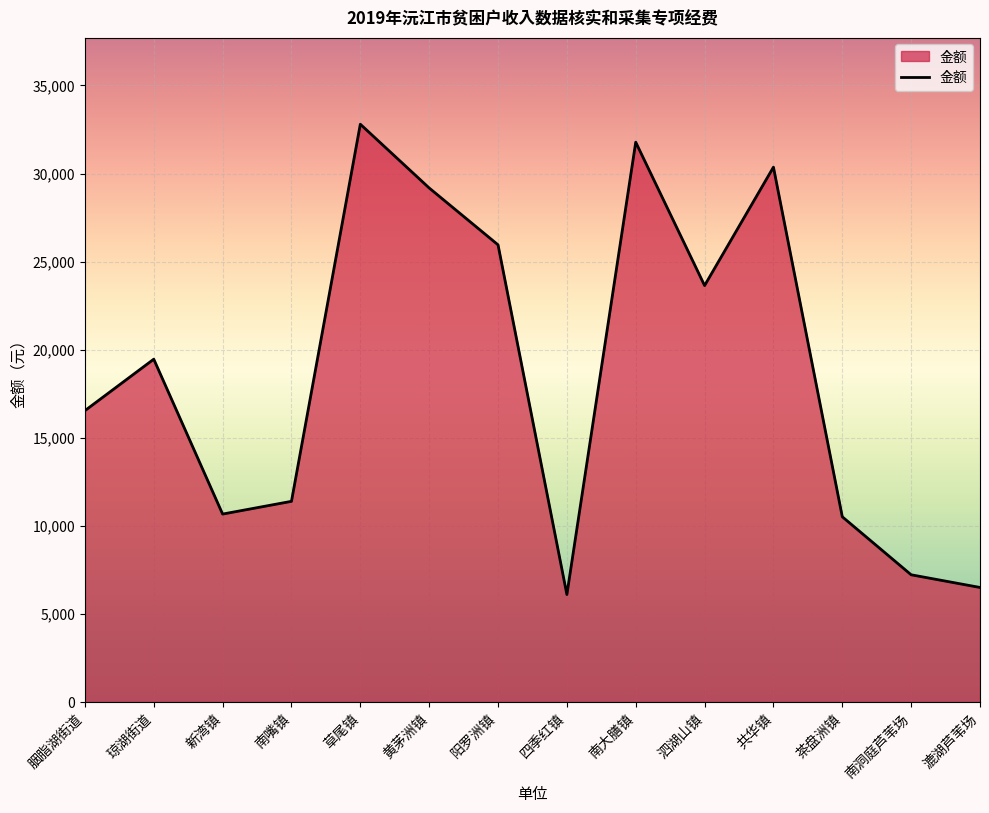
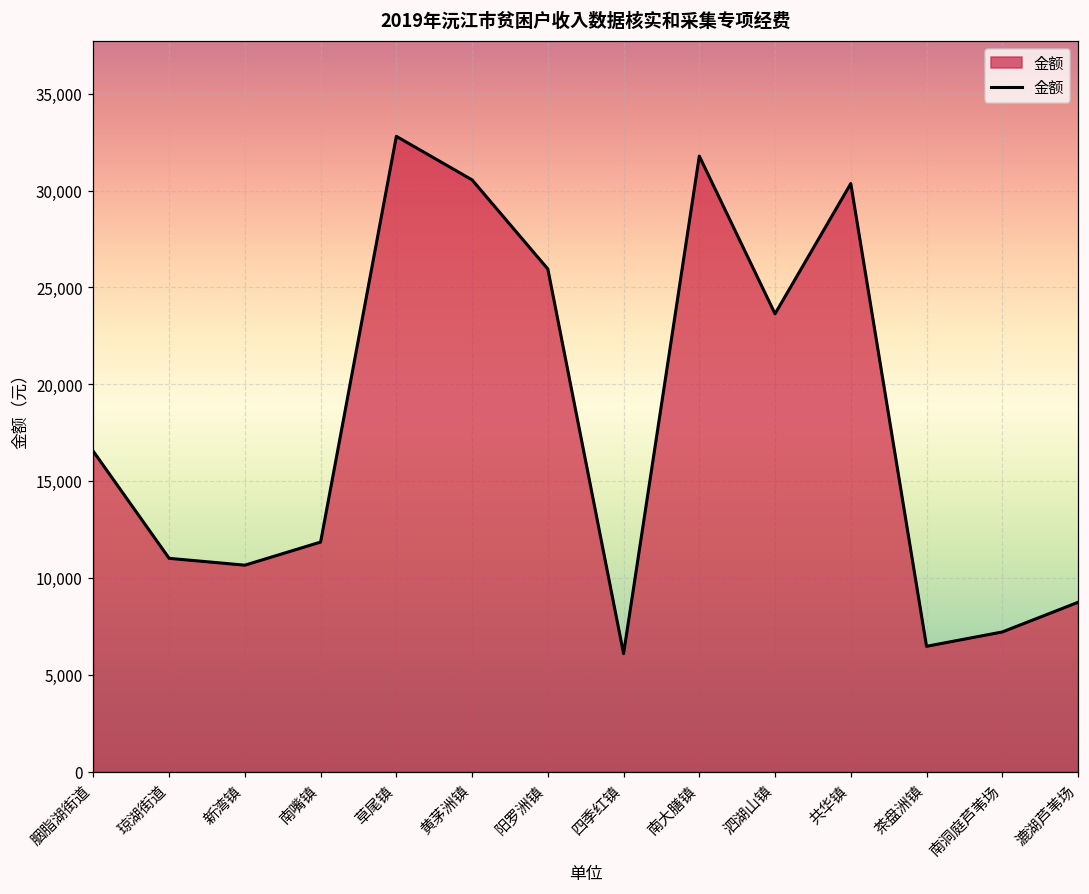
  {
    "胭脂湖街道": "16,500",
-   "琼湖街道": "19,500",
+   "琼湖街道": "11,000",
    "新湾镇": "10,700",
-   "南嘴镇": "11,400",
+   "南嘴镇": "11,900",
    "草尾镇": "32,800",
-   "黄茅洲镇": "29,200",
+   "黄茅洲镇": "30,600",
    "阳罗洲镇": "26,000",
    "四季红镇": "6,100",
    "南大膳镇": "31,800",
    "泗湖山镇": "23,600",
    "共华镇": "30,400",
-   "茶盘洲镇": "10,500",
+   "茶盘洲镇": "6,500",
    "南洞庭芦苇场": "7,200",
-   "漉湖芦苇场": "6,500"
+   "漉湖芦苇场": "8,800"
  }
